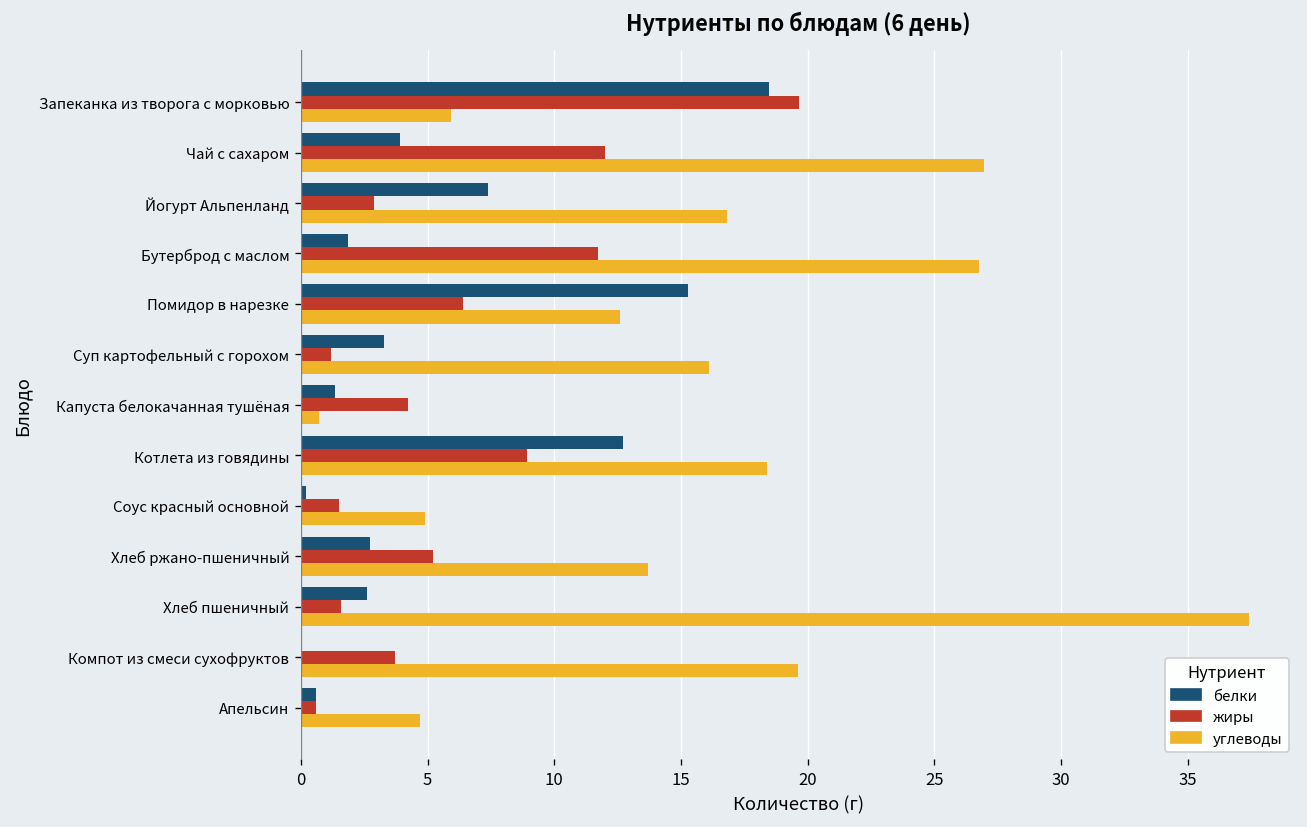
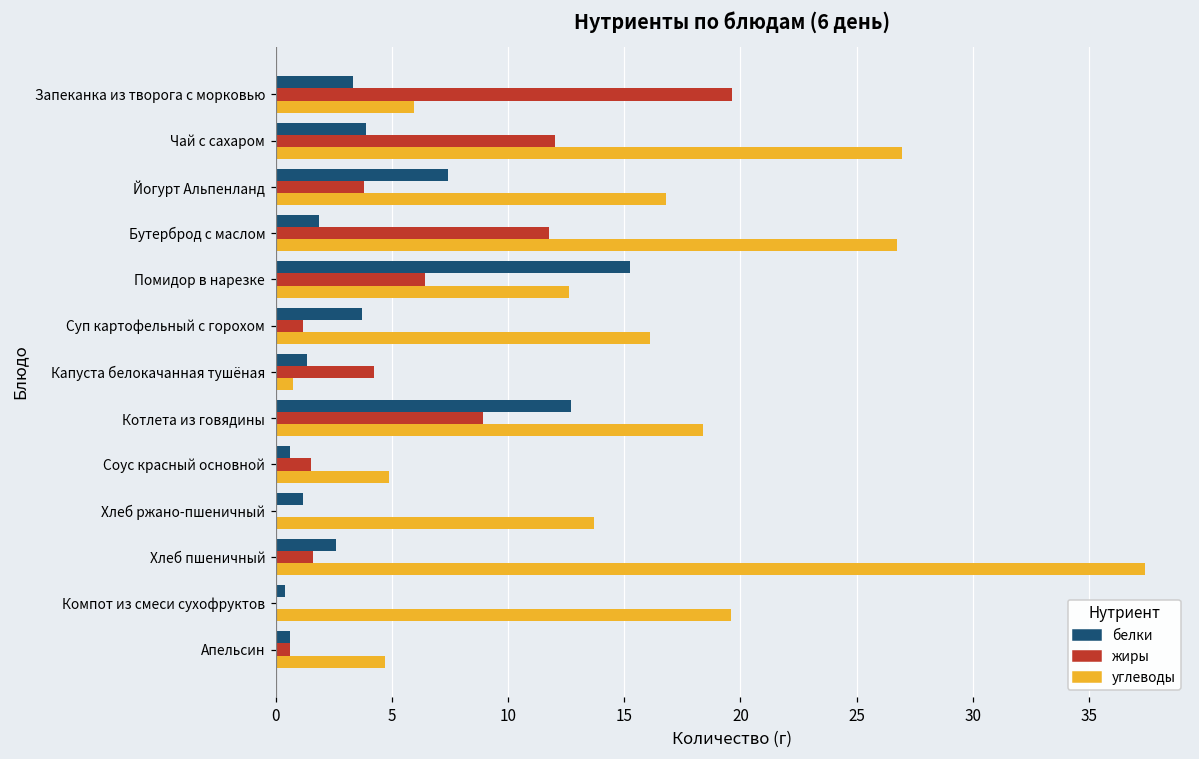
  {
    "белки": {
-     "Запеканка из творога с морковью": 18.5,
+     "Запеканка из творога с морковью": 3.3,
      "Чай с сахаром": 3.9,
      "Йогурт Альпенланд": 7.4,
      "Бутерброд с маслом": 1.9,
      "Помидор в нарезке": 15.3,
-     "Суп картофельный с горохом": 3.3,
+     "Суп картофельный с горохом": 3.7,
      "Капуста белокачанная тушёная": 1.3,
      "Котлета из говядины": 12.7,
-     "Соус красный основной": 0.2,
-     "Хлеб ржано-пшеничный": 2.7,
+     "Соус красный основной": 0.6,
+     "Хлеб ржано-пшеничный": 1.2,
      "Хлеб пшеничный": 2.6,
-     "Компот из смеси сухофруктов": 0.0,
+     "Компот из смеси сухофруктов": 0.4,
      "Апельсин": 0.6
    },
    "жиры": {
      "Запеканка из творога с морковью": 19.6,
      "Чай с сахаром": 12.0,
-     "Йогурт Альпенланд": 2.9,
+     "Йогурт Альпенланд": 3.8,
      "Бутерброд с маслом": 11.7,
      "Помидор в нарезке": 6.4,
      "Суп картофельный с горохом": 1.2,
      "Капуста белокачанная тушёная": 4.2,
      "Котлета из говядины": 8.9,
      "Соус красный основной": 1.5,
-     "Хлеб ржано-пшеничный": 5.2,
+     "Хлеб ржано-пшеничный": 0.0,
      "Хлеб пшеничный": 1.6,
-     "Компот из смеси сухофруктов": 3.7,
+     "Компот из смеси сухофруктов": 0.0,
      "Апельсин": 0.6
    },
    "углеводы": {
      "Запеканка из творога с морковью": 5.9,
      "Чай с сахаром": 27.0,
      "Йогурт Альпенланд": 16.8,
      "Бутерброд с маслом": 26.8,
      "Помидор в нарезке": 12.6,
      "Суп картофельный с горохом": 16.1,
      "Капуста белокачанная тушёная": 0.7,
      "Котлета из говядины": 18.4,
      "Соус красный основной": 4.9,
      "Хлеб ржано-пшеничный": 13.7,
      "Хлеб пшеничный": 37.4,
      "Компот из смеси сухофруктов": 19.6,
      "Апельсин": 4.7
    }
  }
